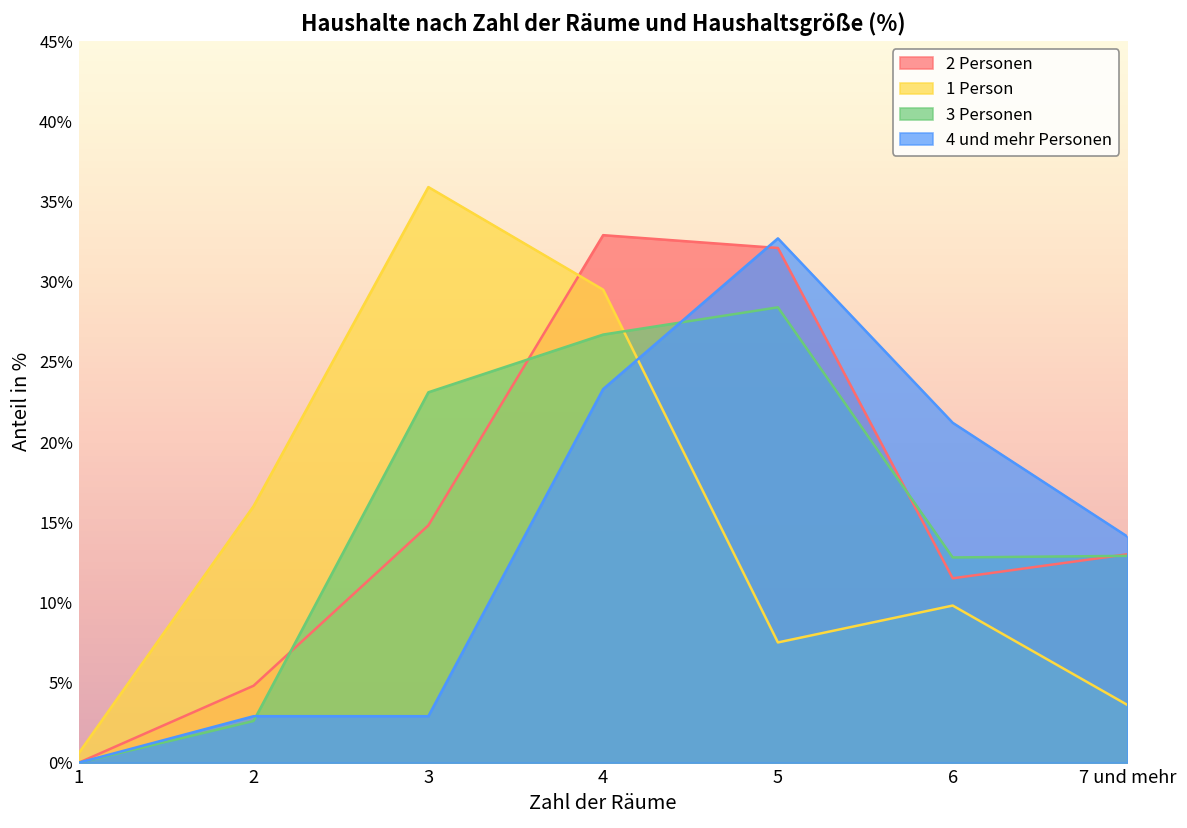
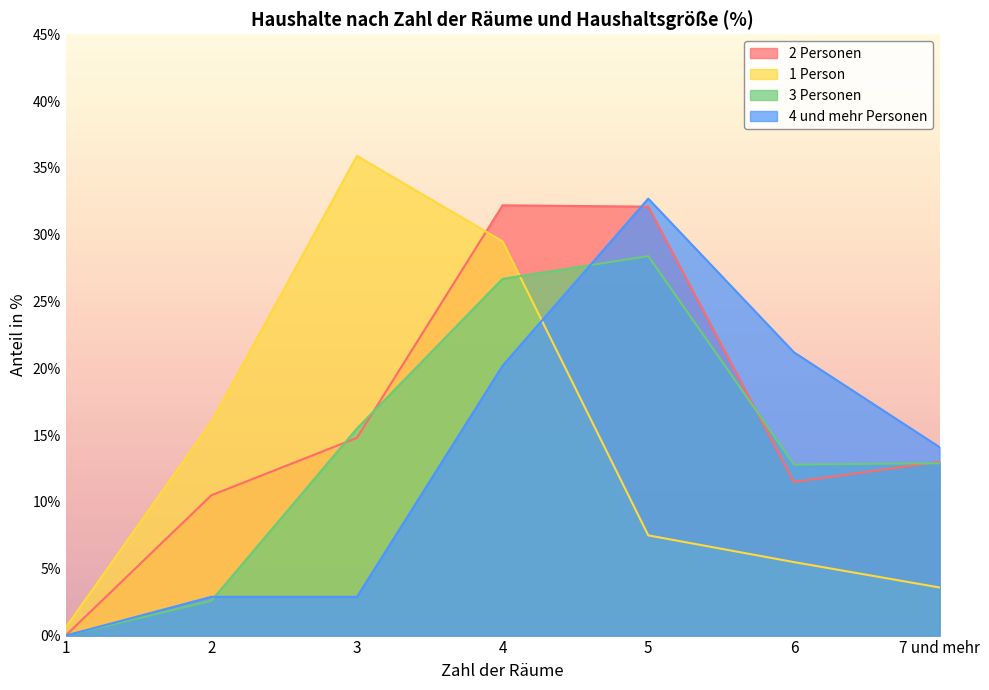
  {
    "2 Personen": {
-     "2": "4.8%",
+     "2": "10.5%",
      "3": "14.8%",
-     "4": "32.9%",
+     "4": "32.2%",
      "5": "32.1%",
      "6": "11.5%"
    },
    "1 Person": {
      "1": "0.6%",
      "2": "16.0%",
      "3": "35.9%",
      "4": "29.5%",
      "5": "7.5%",
-     "6": "9.8%",
+     "6": "5.5%",
      "7 und mehr": "3.6%"
    },
    "3 Personen": {
      "2": "2.6%",
-     "3": "23.1%",
+     "3": "15.5%",
      "4": "26.7%",
      "5": "28.4%",
      "6": "12.8%"
    },
    "4 und mehr Personen": {
      "2": "2.9%",
      "3": "2.9%",
-     "4": "23.3%",
+     "4": "20.2%",
      "5": "32.7%",
      "6": "21.2%",
      "7 und mehr": "14.1%"
    }
  }
